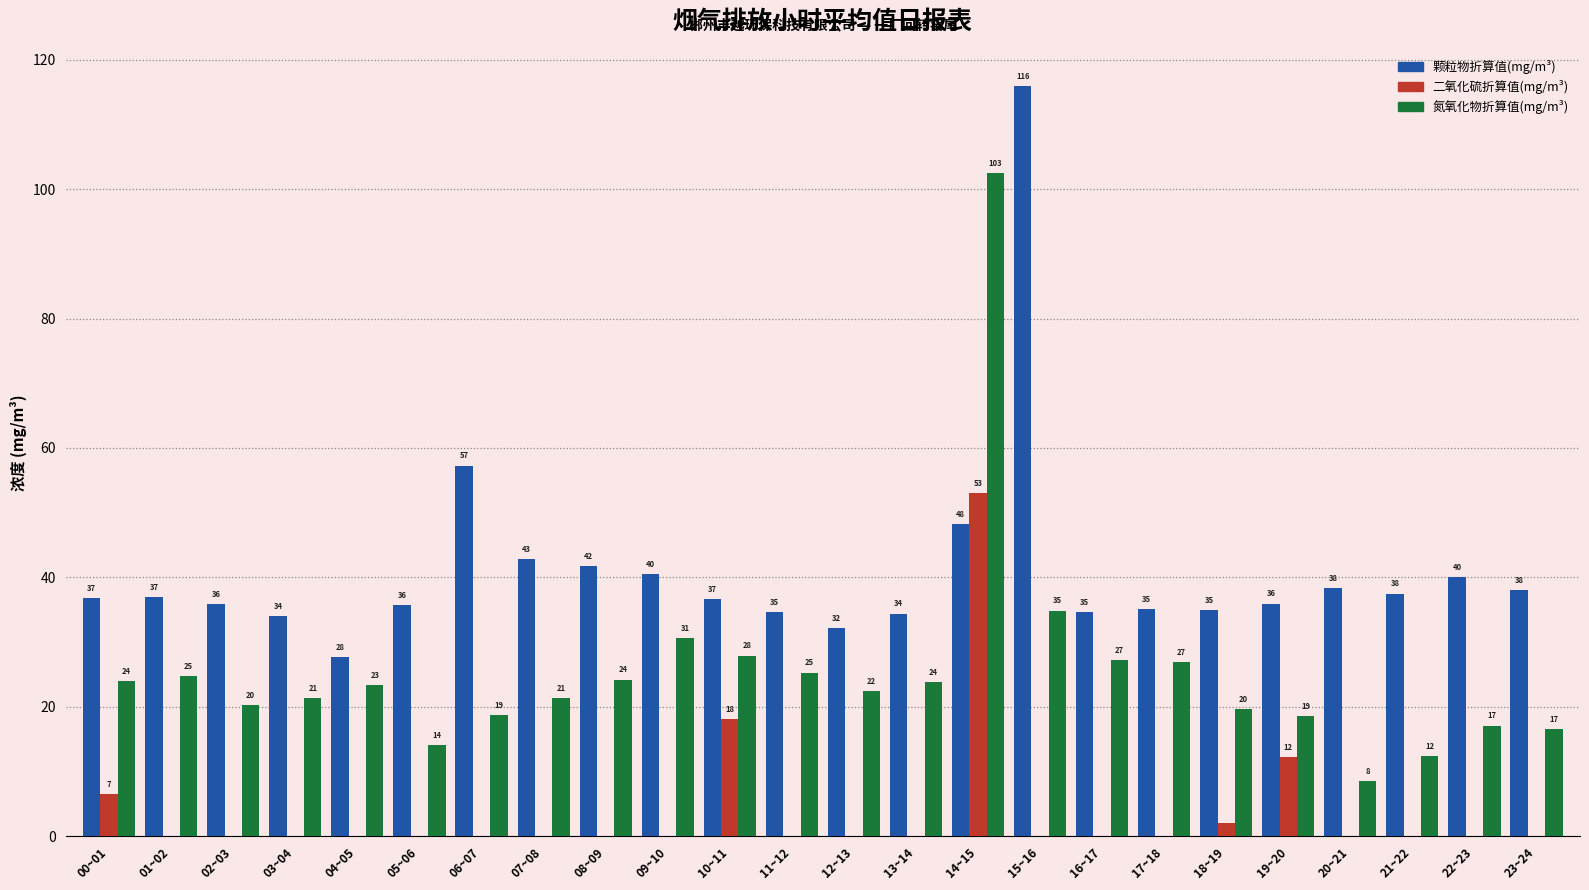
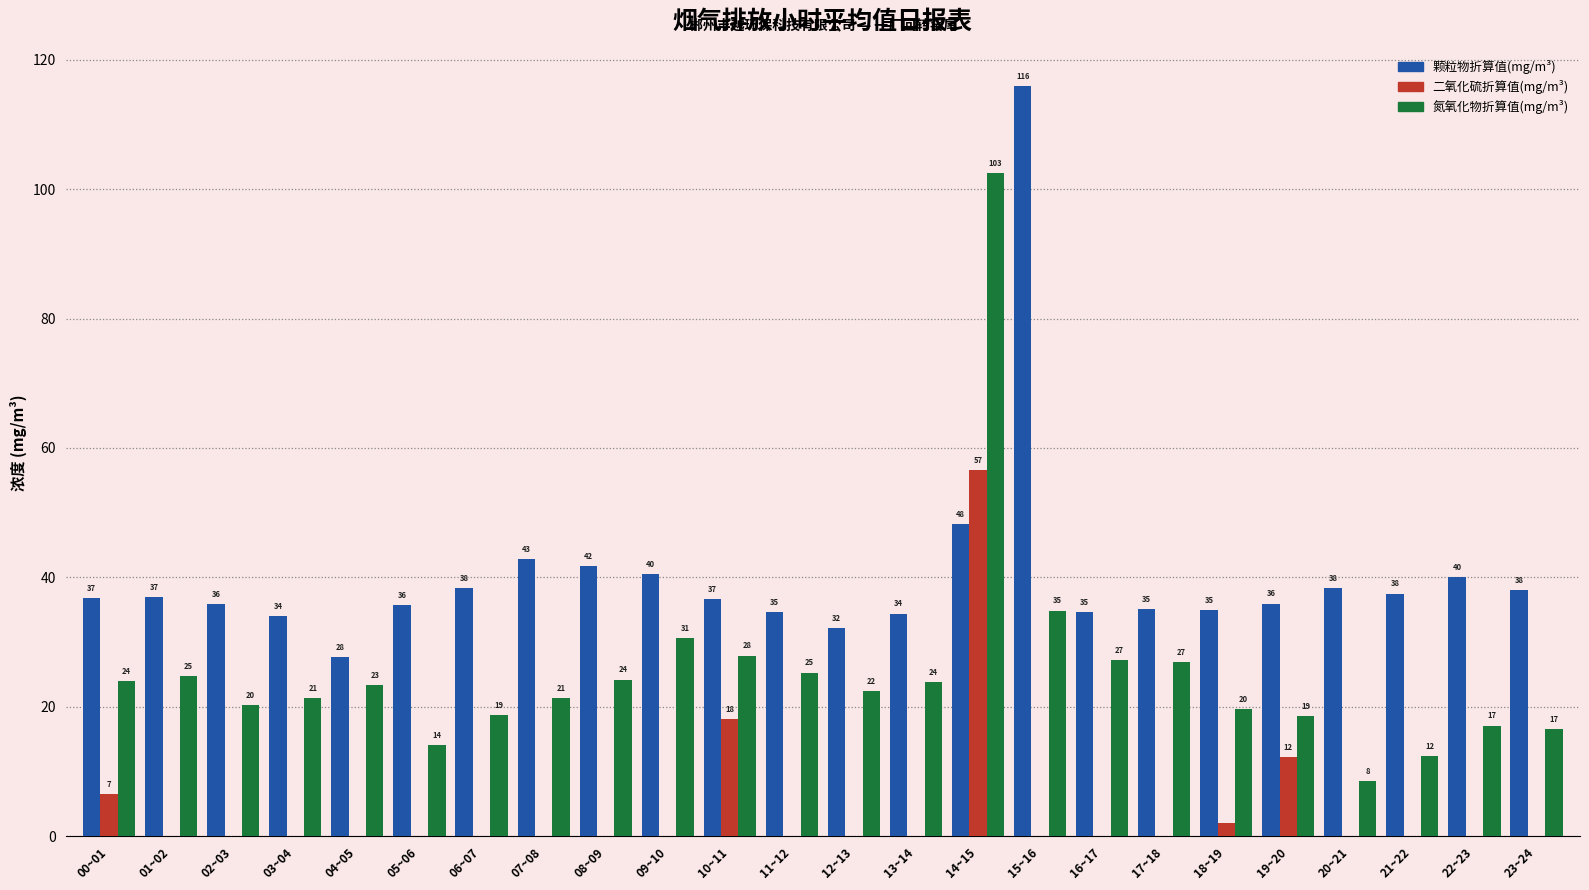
  {
    "颗粒物折算值(mg/m³)": {
      "00~01": 37,
      "01~02": 37,
      "02~03": 36,
      "03~04": 34,
      "04~05": 28,
      "05~06": 36,
-     "06~07": 57,
+     "06~07": 38,
      "07~08": 43,
      "08~09": 42,
      "09~10": 40,
      "10~11": 37,
      "11~12": 35,
      "12~13": 32,
      "13~14": 34,
      "14~15": 48,
      "15~16": 116,
      "16~17": 35,
      "17~18": 35,
      "18~19": 35,
      "19~20": 36,
      "20~21": 38,
      "21~22": 38,
      "22~23": 40,
      "23~24": 38
    },
    "二氧化硫折算值(mg/m³)": {
      "00~01": 7,
      "10~11": 18,
-     "14~15": 53,
+     "14~15": 57,
      "19~20": 12
    },
    "氮氧化物折算值(mg/m³)": {
      "00~01": 24,
      "01~02": 25,
      "02~03": 20,
      "03~04": 21,
      "04~05": 23,
      "05~06": 14,
      "06~07": 19,
      "07~08": 21,
      "08~09": 24,
      "09~10": 31,
      "10~11": 28,
      "11~12": 25,
      "12~13": 22,
      "13~14": 24,
      "14~15": 103,
      "15~16": 35,
      "16~17": 27,
      "17~18": 27,
      "18~19": 20,
      "19~20": 19,
      "20~21": 8,
      "21~22": 12,
      "22~23": 17,
      "23~24": 17
    }
  }
